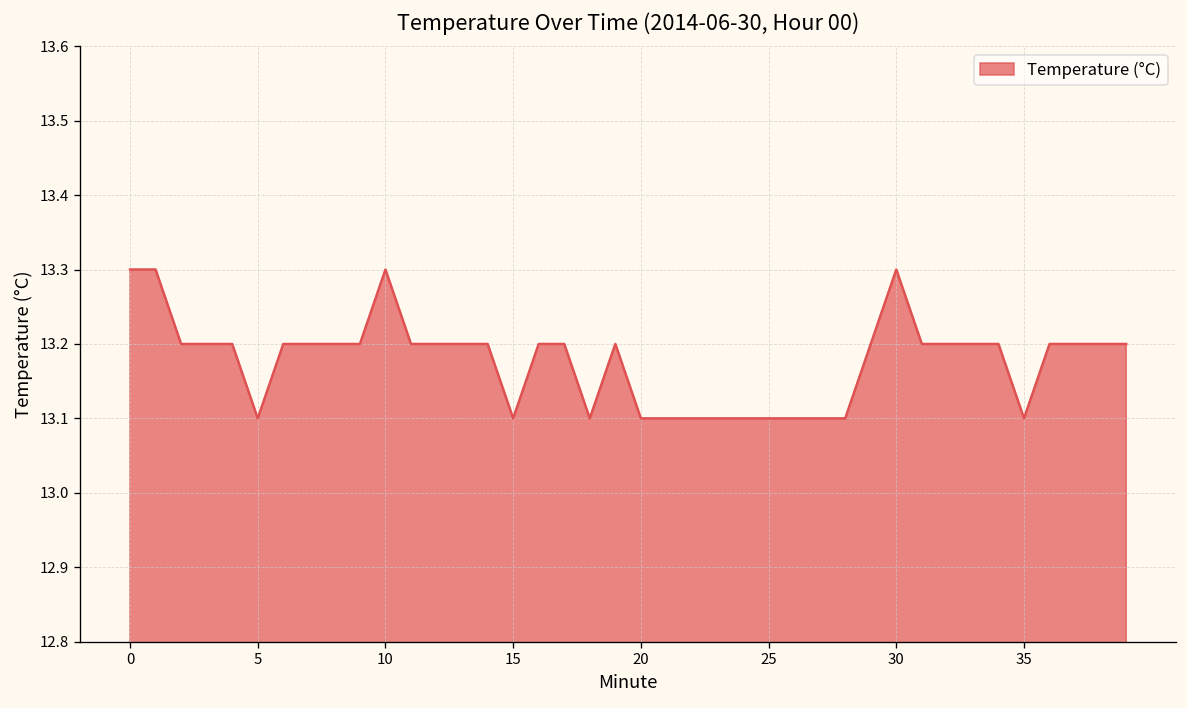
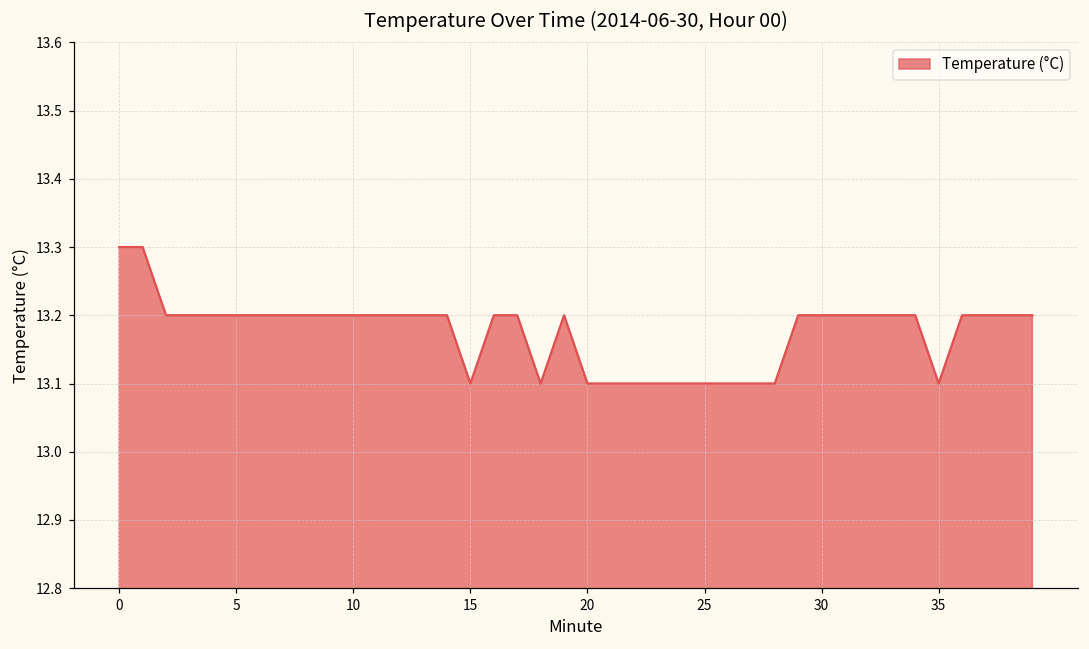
  {
    "0": 13.3,
-   "5": 13.1,
-   "10": 13.3,
+   "5": 13.2,
+   "10": 13.2,
    "15": 13.1,
    "20": 13.1,
    "25": 13.1,
-   "30": 13.3,
+   "30": 13.2,
    "35": 13.1
  }
